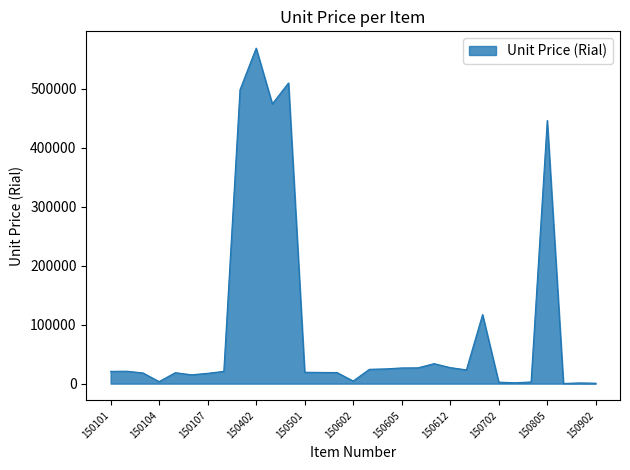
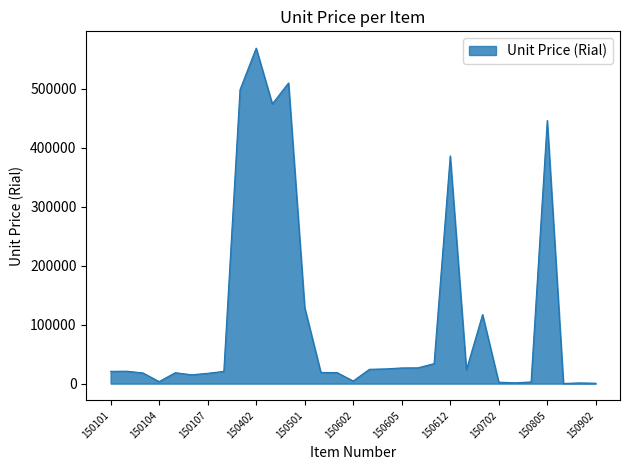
  {
    "150101": 20000,
    "150104": 0,
    "150107": 20000,
    "150402": 570000,
-   "150501": 20000,
+   "150501": 130000,
    "150602": 0,
    "150605": 30000,
-   "150612": 30000,
+   "150612": 390000,
    "150702": 0,
    "150805": 450000,
    "150902": 0
  }
